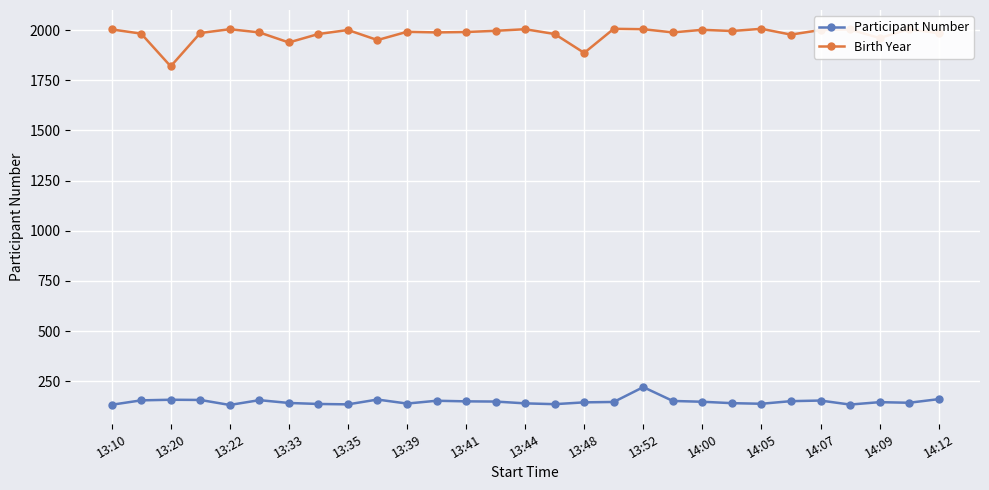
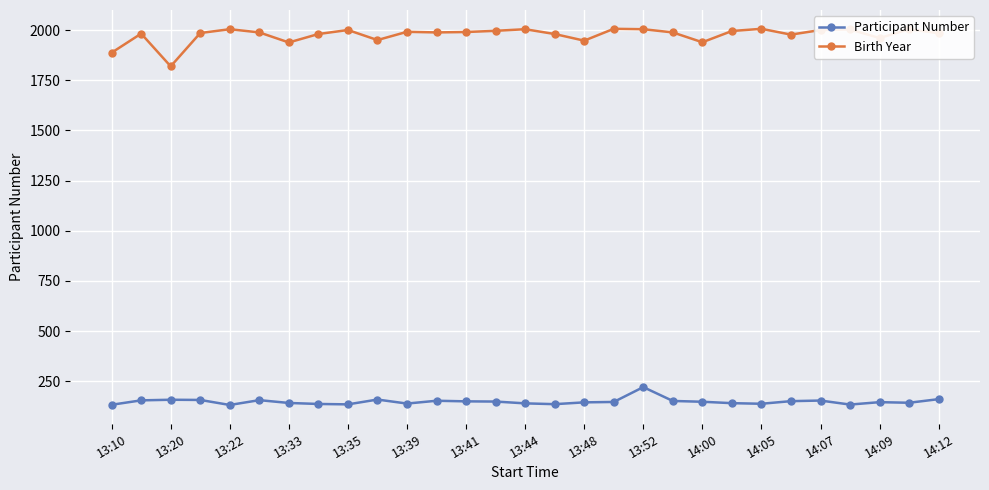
  {
    "Participant Number": {
      "13:10": 130,
      "13:20": 160,
      "13:22": 130,
      "13:33": 140,
      "13:35": 140,
      "13:39": 140,
      "13:41": 150,
      "13:44": 140,
      "13:48": 150,
      "13:52": 220,
      "14:00": 150,
      "14:05": 140,
      "14:07": 150,
      "14:09": 150,
      "14:12": 160
    },
    "Birth Year": {
-     "13:10": 2000,
+     "13:10": 1890,
      "13:20": 1820,
      "13:22": 2000,
      "13:33": 1940,
      "13:35": 2000,
      "13:39": 1990,
      "13:41": 1990,
      "13:44": 2000,
-     "13:48": 1890,
+     "13:48": 1950,
      "13:52": 2000,
-     "14:00": 2000,
+     "14:00": 1940,
      "14:05": 2010
    }
  }
